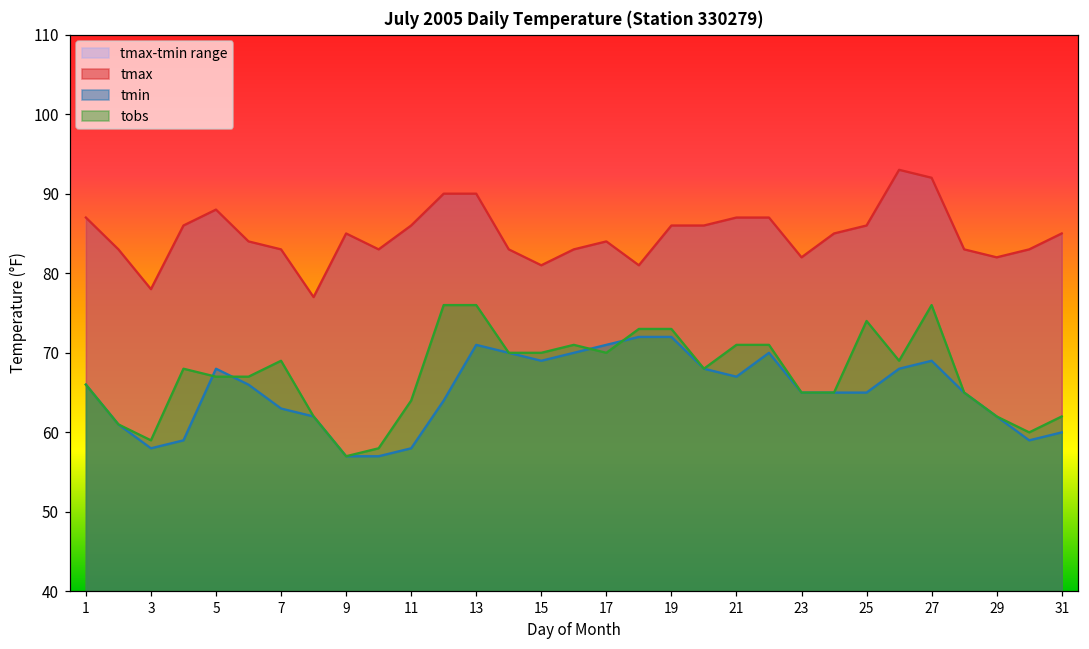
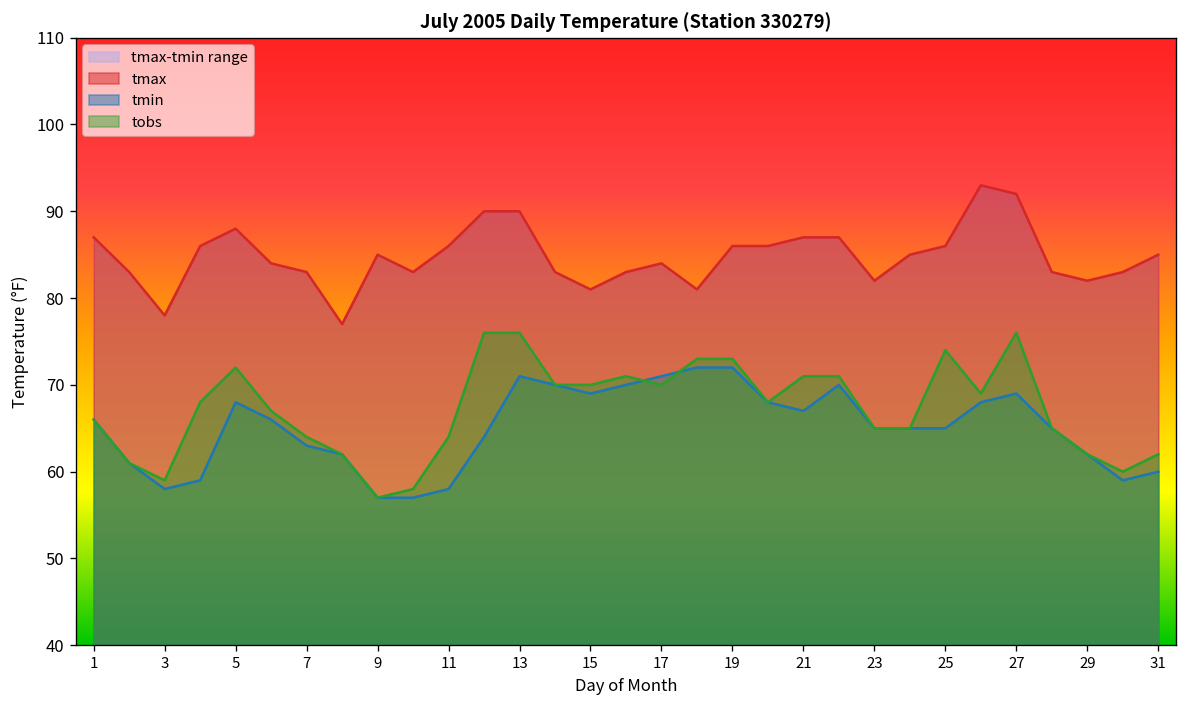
  {
    "tmax": {
      "1": 87,
      "3": 78,
      "5": 88,
      "7": 83,
      "9": 85,
      "11": 86,
      "13": 90,
      "15": 81,
      "17": 84,
      "19": 86,
      "21": 87,
      "23": 82,
      "25": 86,
      "27": 92,
      "29": 82,
      "31": 85
    },
    "tmin": {
      "3": 58,
      "5": 68,
      "7": 63,
      "11": 58,
      "13": 71,
      "15": 69,
      "17": 71,
      "19": 72,
      "21": 67,
      "25": 65,
      "27": 69,
      "31": 60
    },
    "tobs": {
      "3": 59,
-     "5": 67,
-     "7": 69,
+     "5": 72,
+     "7": 64,
      "11": 64,
      "13": 76,
      "15": 70,
      "17": 70,
      "19": 73,
      "21": 71,
      "25": 74,
      "27": 76,
      "31": 62
    }
  }
